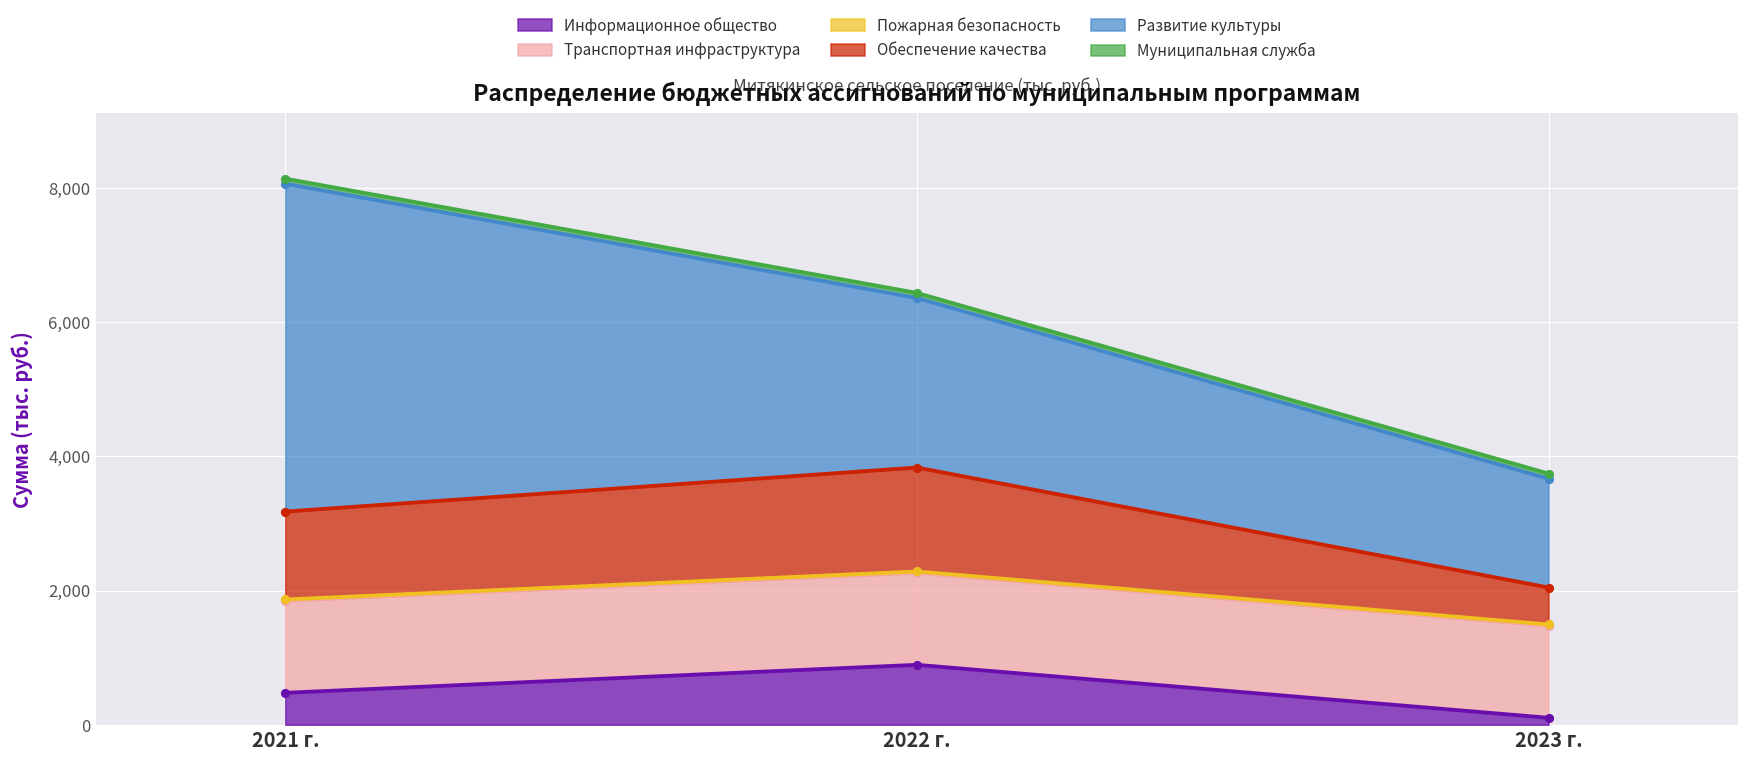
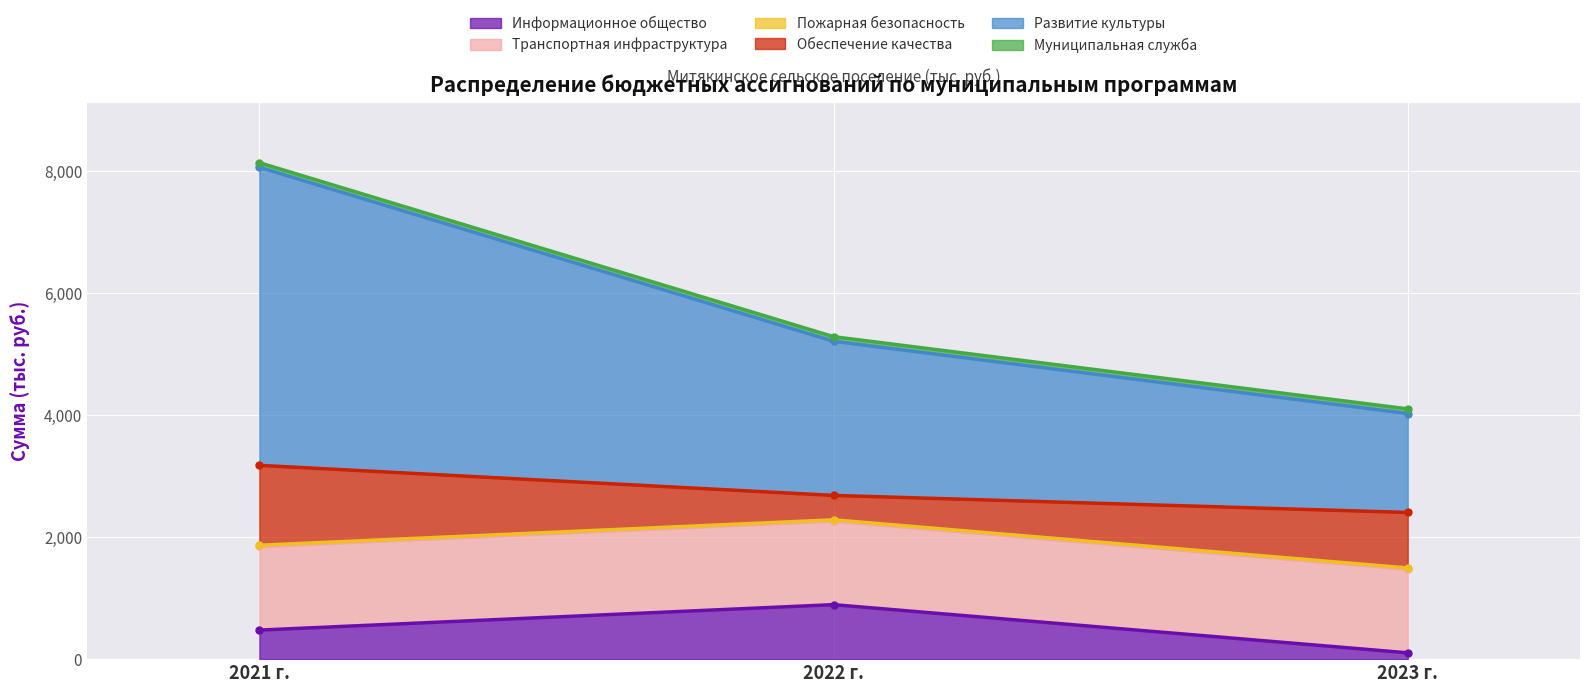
  {
    "Информационное общество": {
      "2021 г.": "500",
      "2022 г.": "900",
      "2023 г.": "100"
    },
    "Обеспечение качества": {
      "2021 г.": "1,300",
-     "2022 г.": "1,500",
-     "2023 г.": "600"
+     "2022 г.": "400",
+     "2023 г.": "900"
    },
    "Развитие культуры": {
      "2021 г.": "4,900",
      "2022 г.": "2,500",
      "2023 г.": "1,600"
    },
    "Муниципальная служба": {
      "2021 г.": "100",
      "2022 г.": "100",
      "2023 г.": "100"
    }
  }
